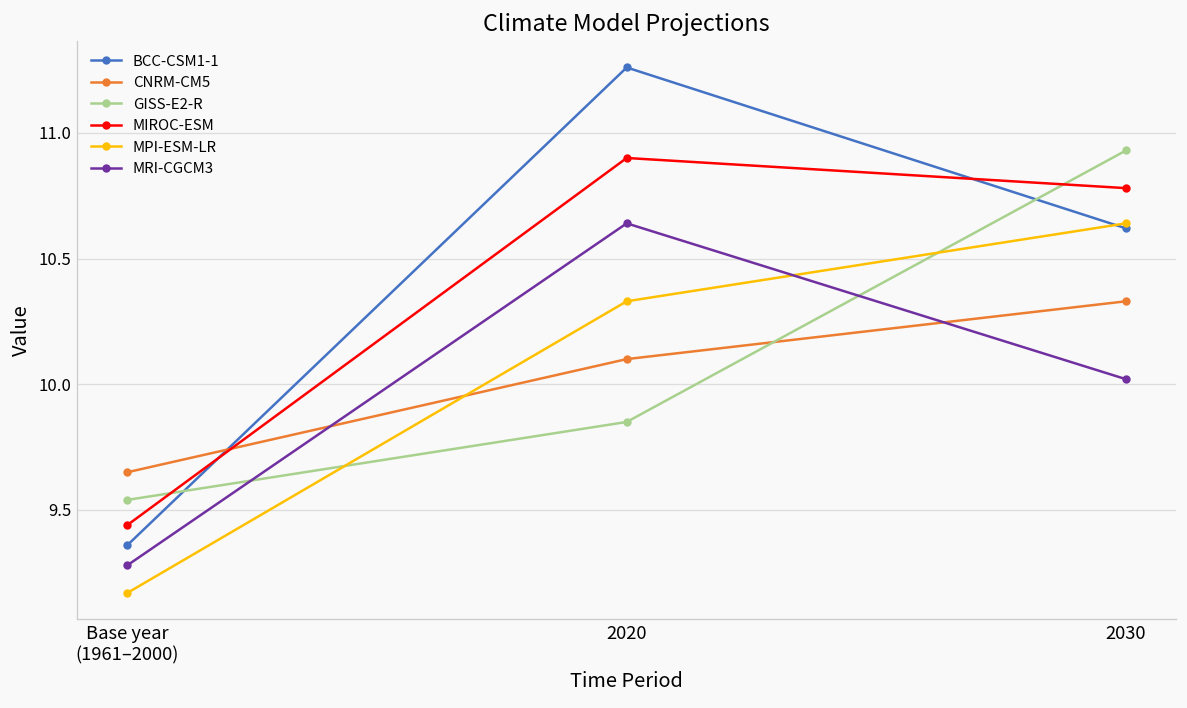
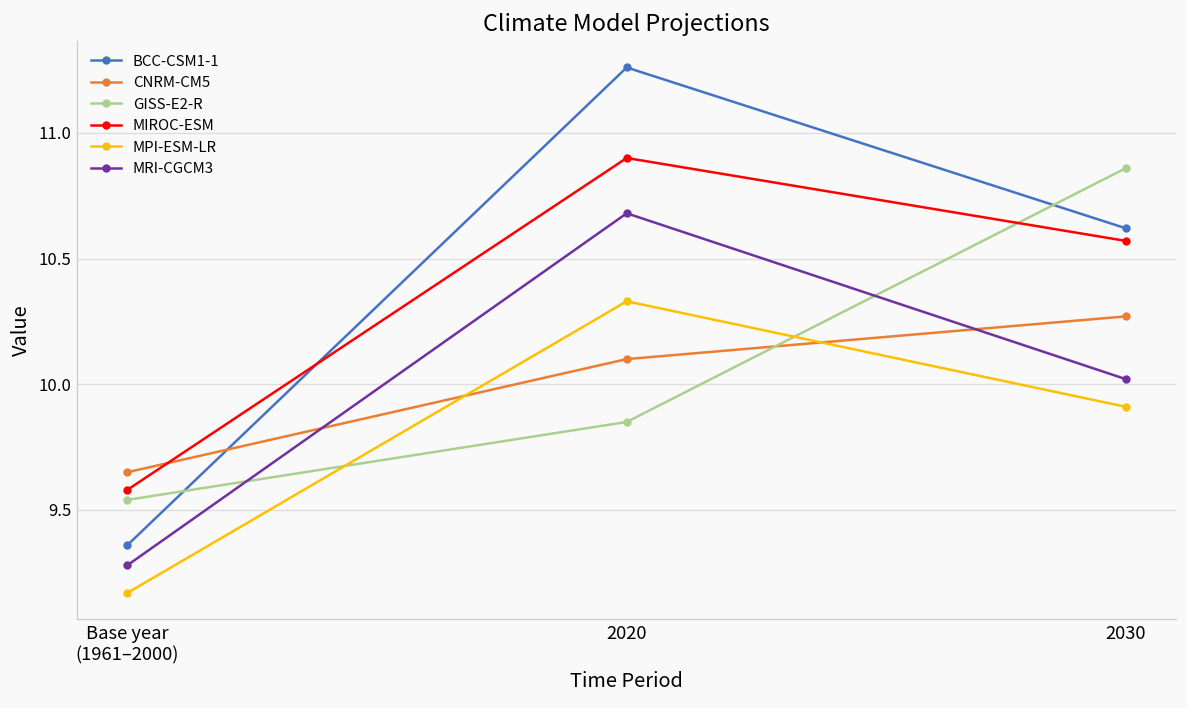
  {
    "BCC-CSM1-1": {
      "Base year (1961–2000)": 9.36,
      "2020": 11.26,
      "2030": 10.62
    },
    "CNRM-CM5": {
      "Base year (1961–2000)": 9.65,
      "2020": 10.10,
-     "2030": 10.33
+     "2030": 10.27
    },
    "GISS-E2-R": {
      "Base year (1961–2000)": 9.54,
      "2020": 9.85,
-     "2030": 10.93
+     "2030": 10.86
    },
    "MIROC-ESM": {
-     "Base year (1961–2000)": 9.44,
+     "Base year (1961–2000)": 9.58,
      "2020": 10.90,
-     "2030": 10.78
+     "2030": 10.57
    },
    "MPI-ESM-LR": {
      "Base year (1961–2000)": 9.17,
      "2020": 10.33,
-     "2030": 10.64
+     "2030": 9.91
    },
    "MRI-CGCM3": {
      "Base year (1961–2000)": 9.28,
-     "2020": 10.64,
+     "2020": 10.68,
      "2030": 10.02
    }
  }
